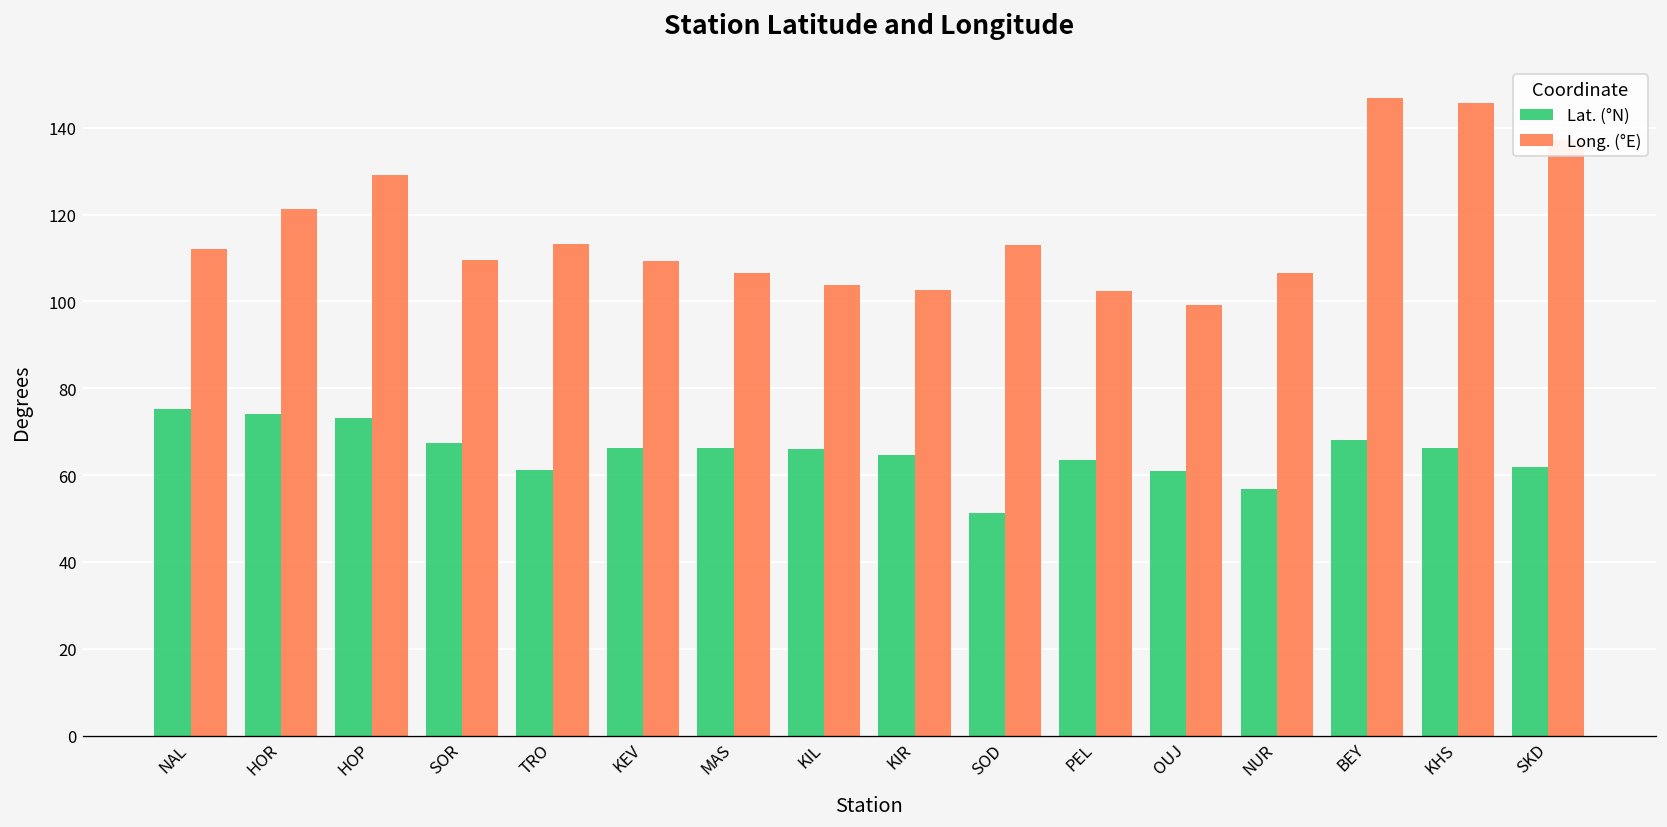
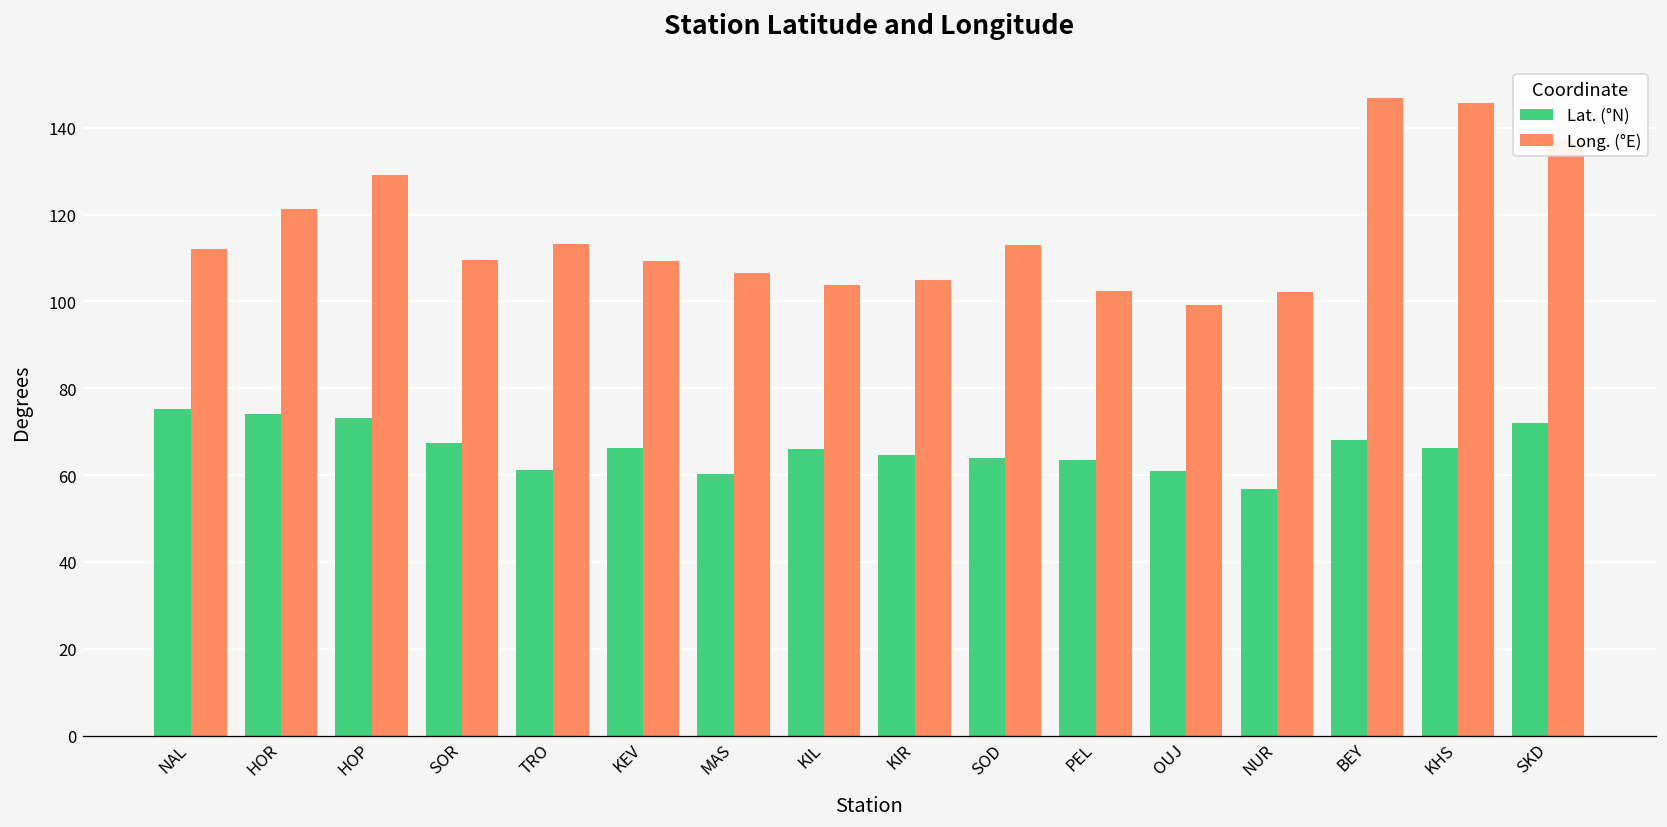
  {
    "Lat. (°N)": {
      "NAL": 75,
      "HOR": 74,
      "HOP": 73,
      "SOR": 67,
      "TRO": 61,
      "KEV": 66,
-     "MAS": 66,
+     "MAS": 60,
      "KIL": 66,
      "KIR": 65,
-     "SOD": 51,
+     "SOD": 64,
      "PEL": 64,
      "OUJ": 61,
      "NUR": 57,
      "BEY": 68,
      "KHS": 66,
-     "SKD": 62
+     "SKD": 72
    },
    "Long. (°E)": {
      "NAL": 112,
      "HOR": 121,
      "HOP": 129,
      "SOR": 110,
      "TRO": 113,
      "KEV": 109,
      "MAS": 106,
      "KIL": 104,
-     "KIR": 103,
+     "KIR": 105,
      "SOD": 113,
      "PEL": 102,
      "OUJ": 99,
-     "NUR": 106,
+     "NUR": 102,
      "BEY": 147,
      "KHS": 146
    }
  }
